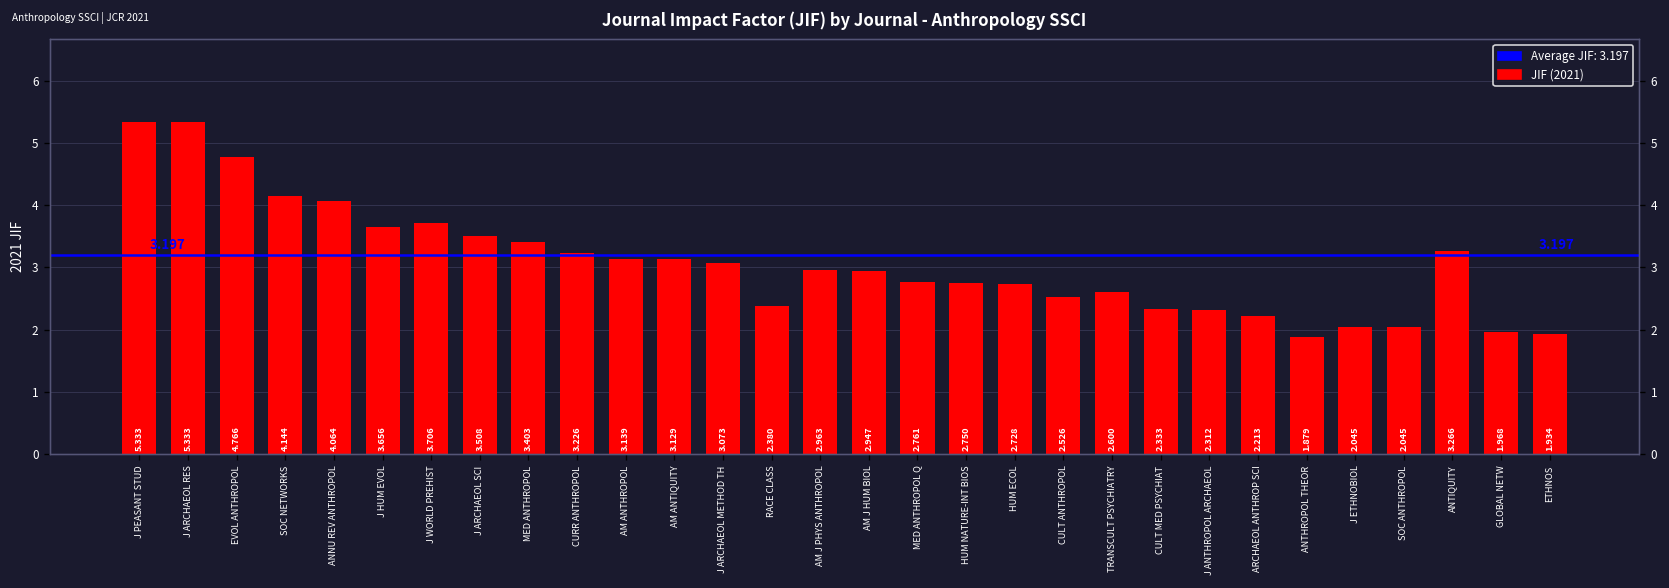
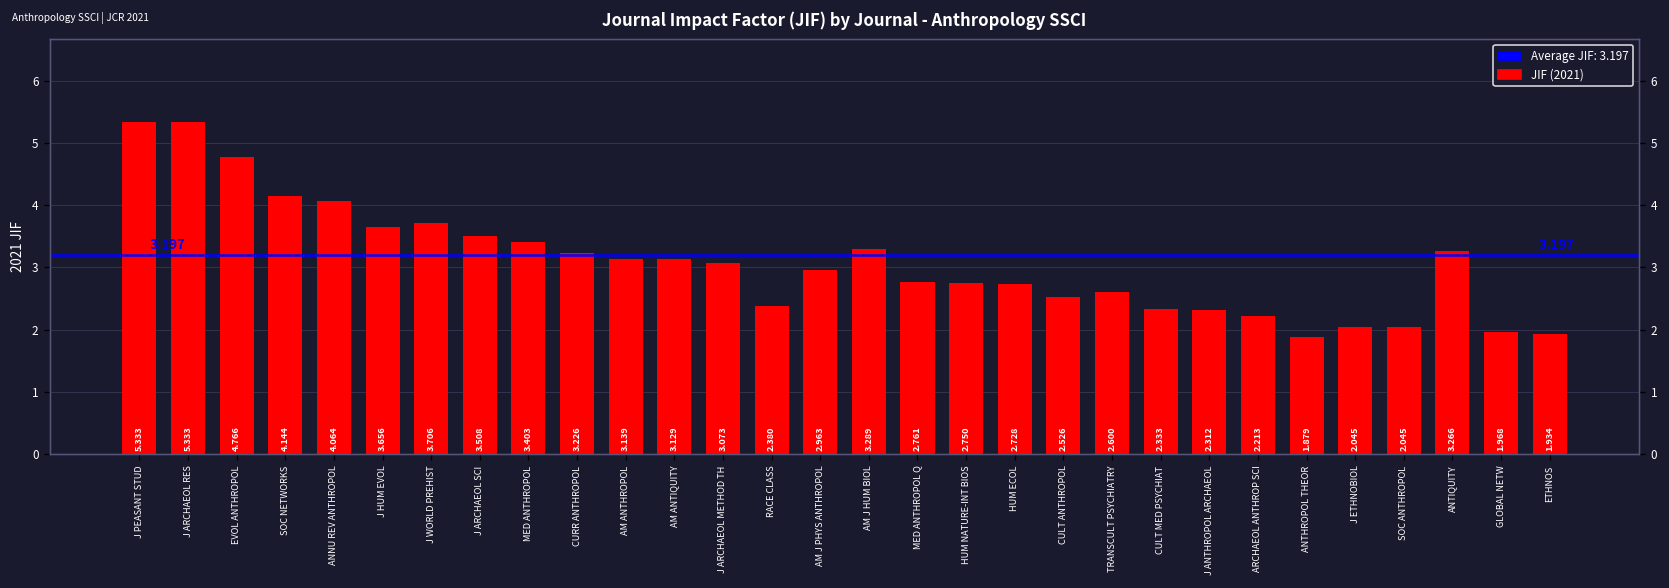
  {
    "J PEASANT STUD": 5.333,
    "J ARCHAEOL RES": 5.333,
    "EVOL ANTHROPOL": 4.766,
    "SOC NETWORKS": 4.144,
    "ANNU REV ANTHROPOL": 4.064,
    "J HUM EVOL": 3.656,
    "J WORLD PREHIST": 3.706,
    "J ARCHAEOL SCI": 3.508,
    "MED ANTHROPOL": 3.403,
    "CURR ANTHROPOL": 3.226,
    "AM ANTHROPOL": 3.139,
    "AM ANTIQUITY": 3.129,
    "J ARCHAEOL METHOD TH": 3.073,
    "RACE CLASS": 2.380,
    "AM J PHYS ANTHROPOL": 2.963,
-   "AM J HUM BIOL": 2.947,
+   "AM J HUM BIOL": 3.289,
    "MED ANTHROPOL Q": 2.761,
    "HUM NATURE-INT BIOS": 2.750,
    "HUM ECOL": 2.728,
    "CULT ANTHROPOL": 2.526,
    "TRANSCULT PSYCHIATRY": 2.600,
    "CULT MED PSYCHIAT": 2.333,
    "J ANTHROPOL ARCHAEOL": 2.312,
    "ARCHAEOL ANTHROP SCI": 2.213,
    "ANTHROPOL THEOR": 1.879,
    "J ETHNOBIOL": 2.045,
    "SOC ANTHROPOL": 2.045,
    "ANTIQUITY": 3.266,
    "GLOBAL NETW": 1.968,
    "ETHNOS": 1.934
  }
